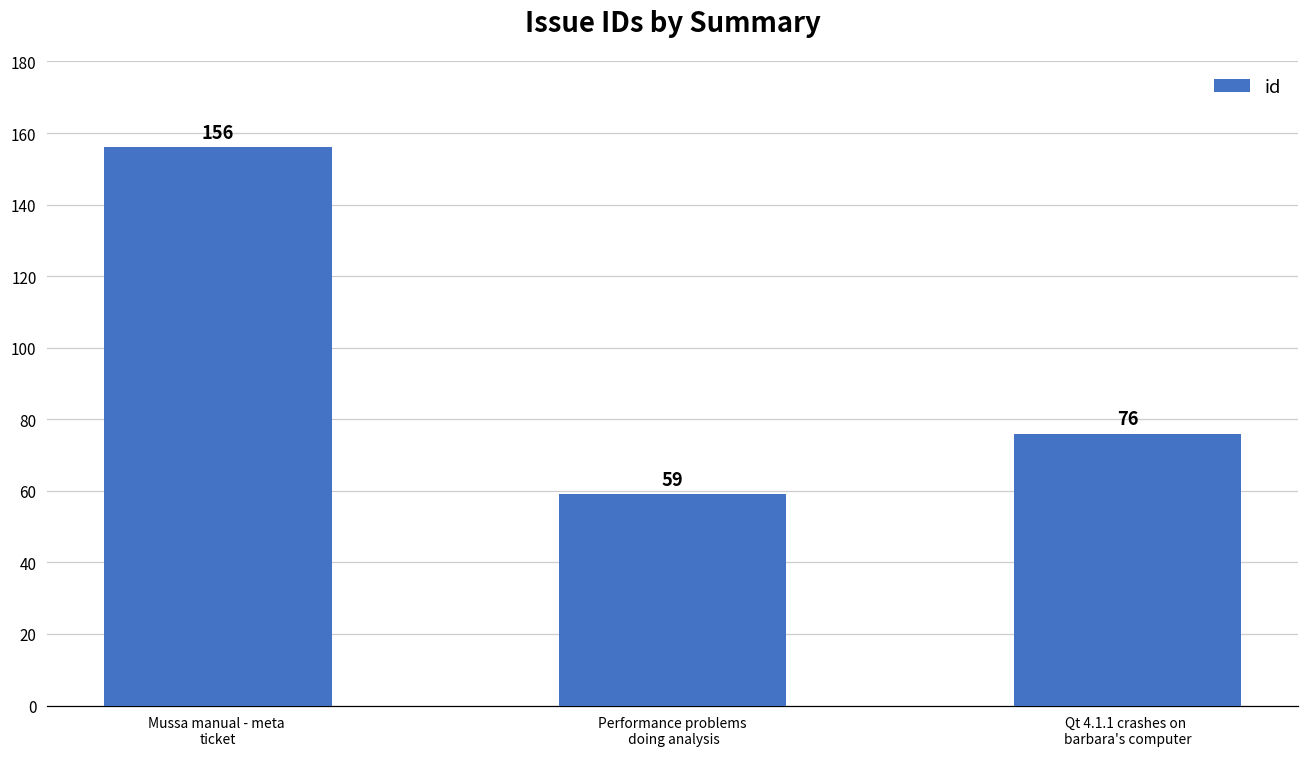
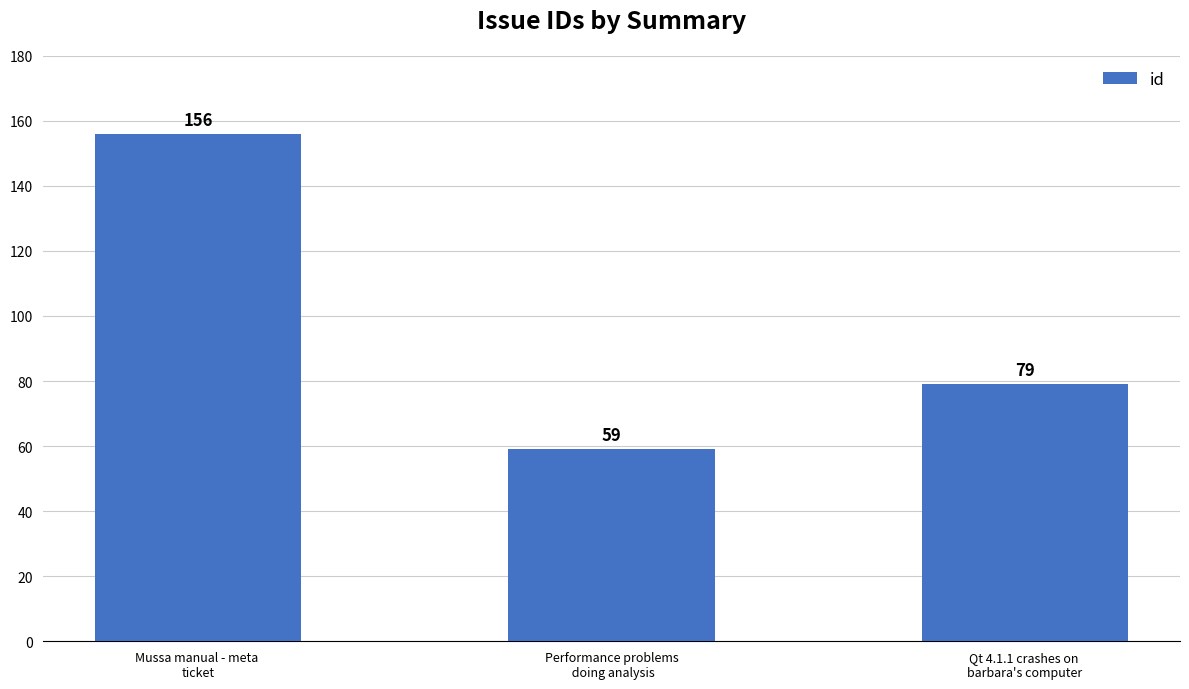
  {
    "Mussa manual - meta ticket": 156,
    "Performance problems doing analysis": 59,
-   "Qt 4.1.1 crashes on barbara's computer": 76
+   "Qt 4.1.1 crashes on barbara's computer": 79
  }
